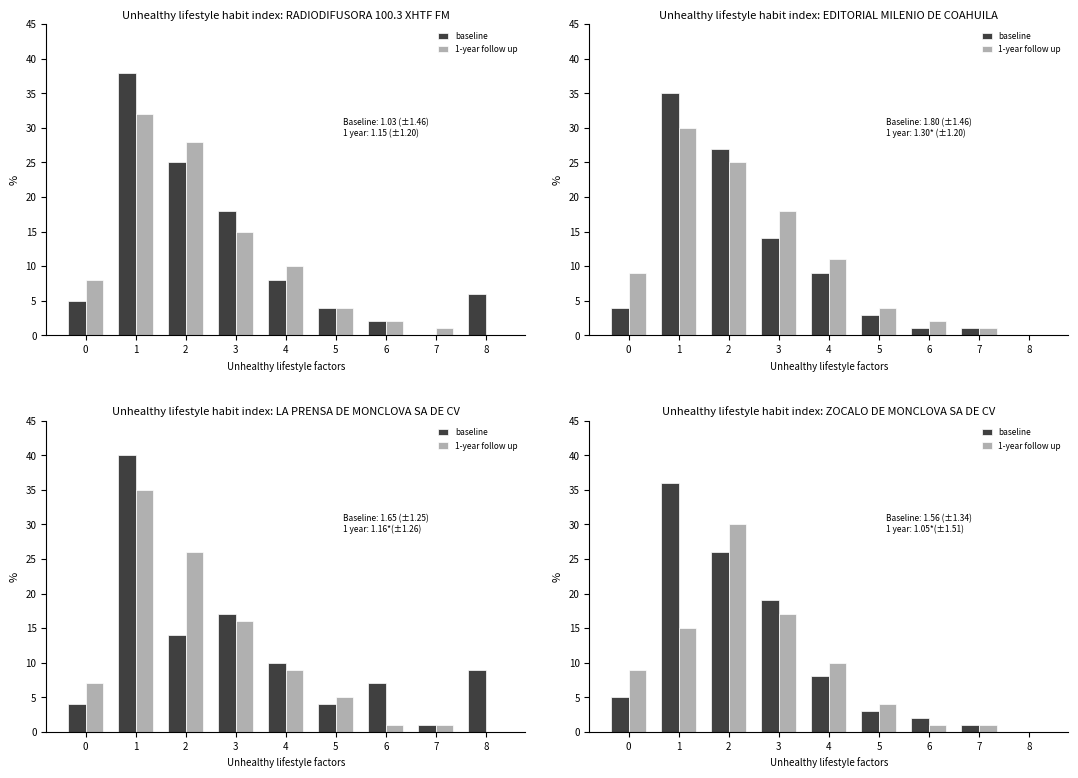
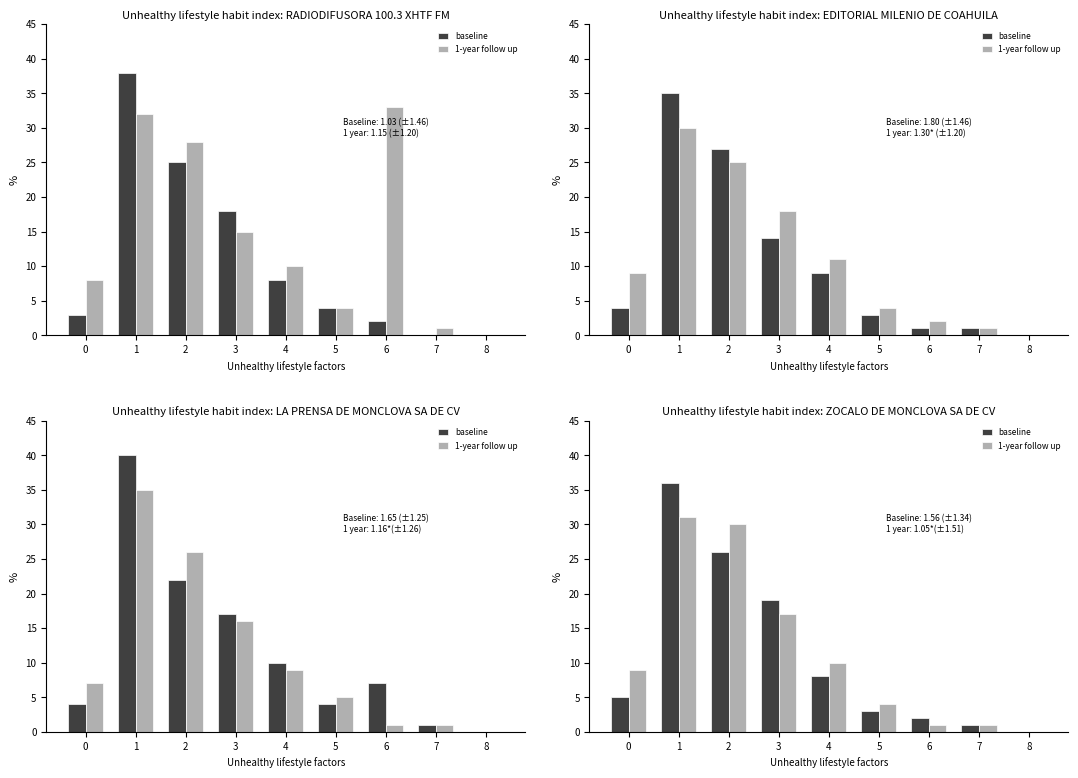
  {
    "Unhealthy lifestyle habit index: RADIODIFUSORA 100.3 XHTF FM": {
      "baseline": {
-       "0": 5,
+       "0": 3,
        "1": 38,
        "2": 25,
        "3": 18,
        "4": 8,
        "5": 4,
        "6": 2,
        "7": 0,
-       "8": 6
+       "8": 0
      },
      "1-year follow up": {
        "0": 8,
        "1": 32,
        "2": 28,
        "3": 15,
        "4": 10,
        "5": 4,
-       "6": 2,
+       "6": 33,
        "7": 1,
        "8": 0
      }
    },
    "Unhealthy lifestyle habit index: EDITORIAL MILENIO DE COAHUILA": {
      "baseline": {
        "0": 4,
        "1": 35,
        "2": 27,
        "3": 14,
        "4": 9,
        "5": 3,
        "6": 1,
        "7": 1,
        "8": 0
      },
      "1-year follow up": {
        "0": 9,
        "1": 30,
        "2": 25,
        "3": 18,
        "4": 11,
        "5": 4,
        "6": 2,
        "7": 1,
        "8": 0
      }
    },
    "Unhealthy lifestyle habit index: LA PRENSA DE MONCLOVA SA DE CV": {
      "baseline": {
        "0": 4,
        "1": 40,
-       "2": 14,
+       "2": 22,
        "3": 17,
        "4": 10,
        "5": 4,
        "6": 7,
        "7": 1,
-       "8": 9
+       "8": 0
      },
      "1-year follow up": {
        "0": 7,
        "1": 35,
        "2": 26,
        "3": 16,
        "4": 9,
        "5": 5,
        "6": 1,
        "7": 1,
        "8": 0
      }
    },
    "Unhealthy lifestyle habit index: ZOCALO DE MONCLOVA SA DE CV": {
      "baseline": {
        "0": 5,
        "1": 36,
        "2": 26,
        "3": 19,
        "4": 8,
        "5": 3,
        "6": 2,
        "7": 1,
        "8": 0
      },
      "1-year follow up": {
        "0": 9,
-       "1": 15,
+       "1": 31,
        "2": 30,
        "3": 17,
        "4": 10,
        "5": 4,
        "6": 1,
        "7": 1,
        "8": 0
      }
    }
  }
